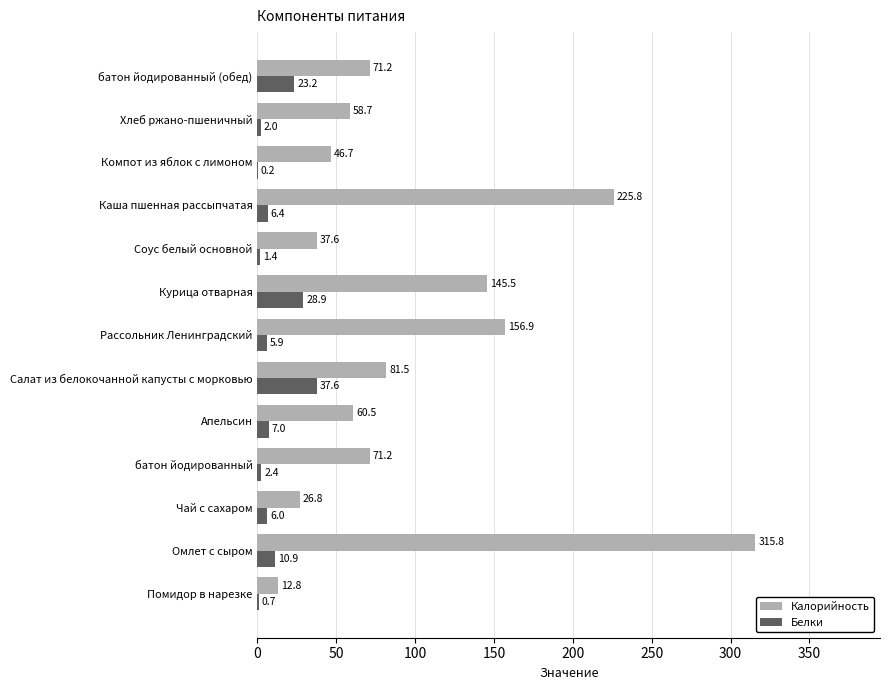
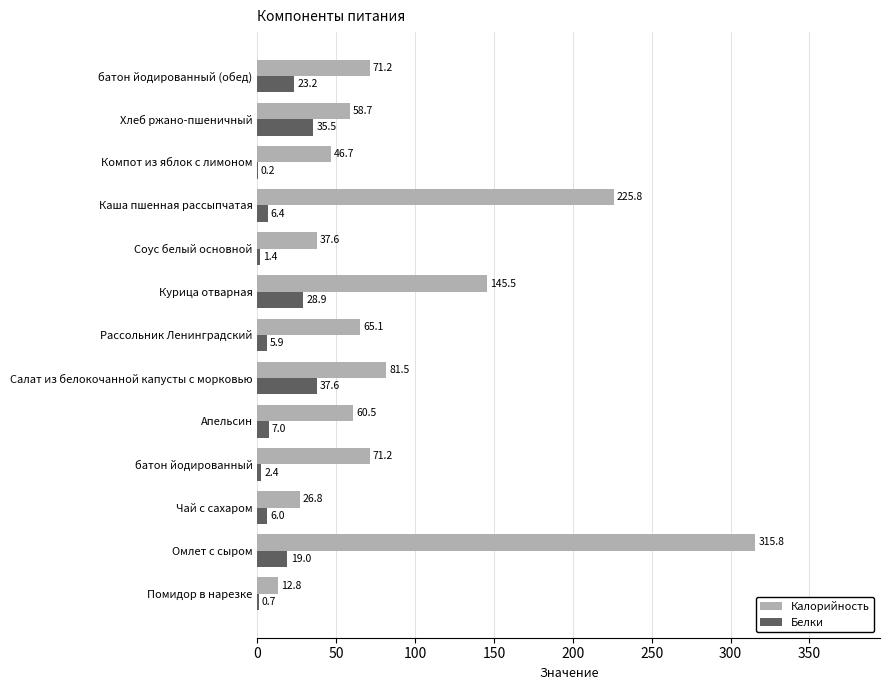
  {
    "Калорийность": {
      "батон йодированный (обед)": 71.2,
      "Хлеб ржано-пшеничный": 58.7,
      "Компот из яблок с лимоном": 46.7,
      "Каша пшенная рассыпчатая": 225.8,
      "Соус белый основной": 37.6,
      "Курица отварная": 145.5,
-     "Рассольник Ленинградский": 156.9,
+     "Рассольник Ленинградский": 65.1,
      "Салат из белокочанной капусты с морковью": 81.5,
      "Апельсин": 60.5,
      "батон йодированный": 71.2,
      "Чай с сахаром": 26.8,
      "Омлет с сыром": 315.8,
      "Помидор в нарезке": 12.8
    },
    "Белки": {
      "батон йодированный (обед)": 23.2,
-     "Хлеб ржано-пшеничный": 2.0,
+     "Хлеб ржано-пшеничный": 35.5,
      "Компот из яблок с лимоном": 0.2,
      "Каша пшенная рассыпчатая": 6.4,
      "Соус белый основной": 1.4,
      "Курица отварная": 28.9,
      "Рассольник Ленинградский": 5.9,
      "Салат из белокочанной капусты с морковью": 37.6,
      "Апельсин": 7.0,
      "батон йодированный": 2.4,
      "Чай с сахаром": 6.0,
-     "Омлет с сыром": 10.9,
+     "Омлет с сыром": 19.0,
      "Помидор в нарезке": 0.7
    }
  }
